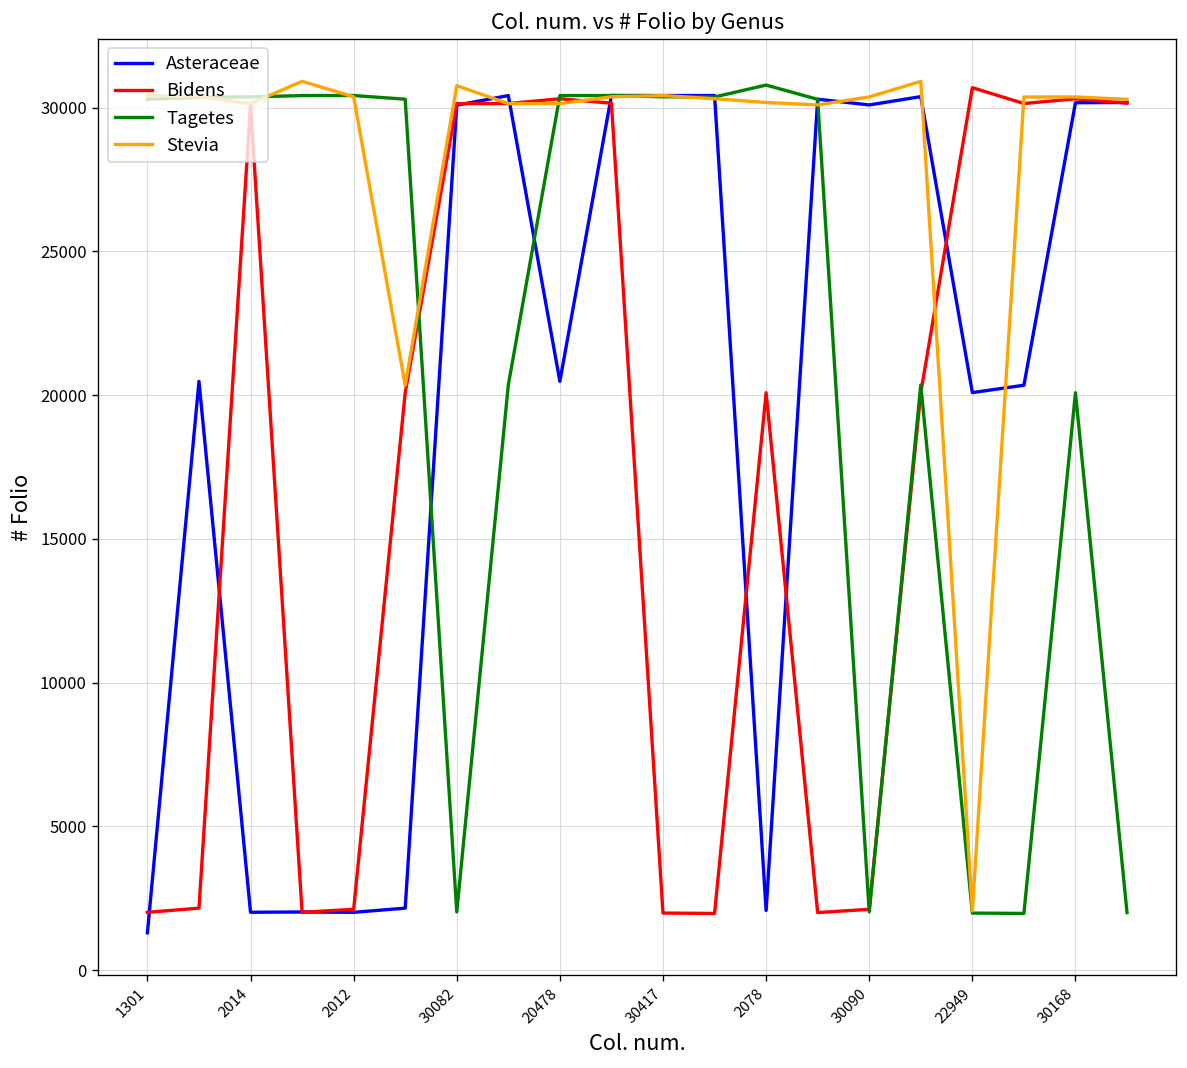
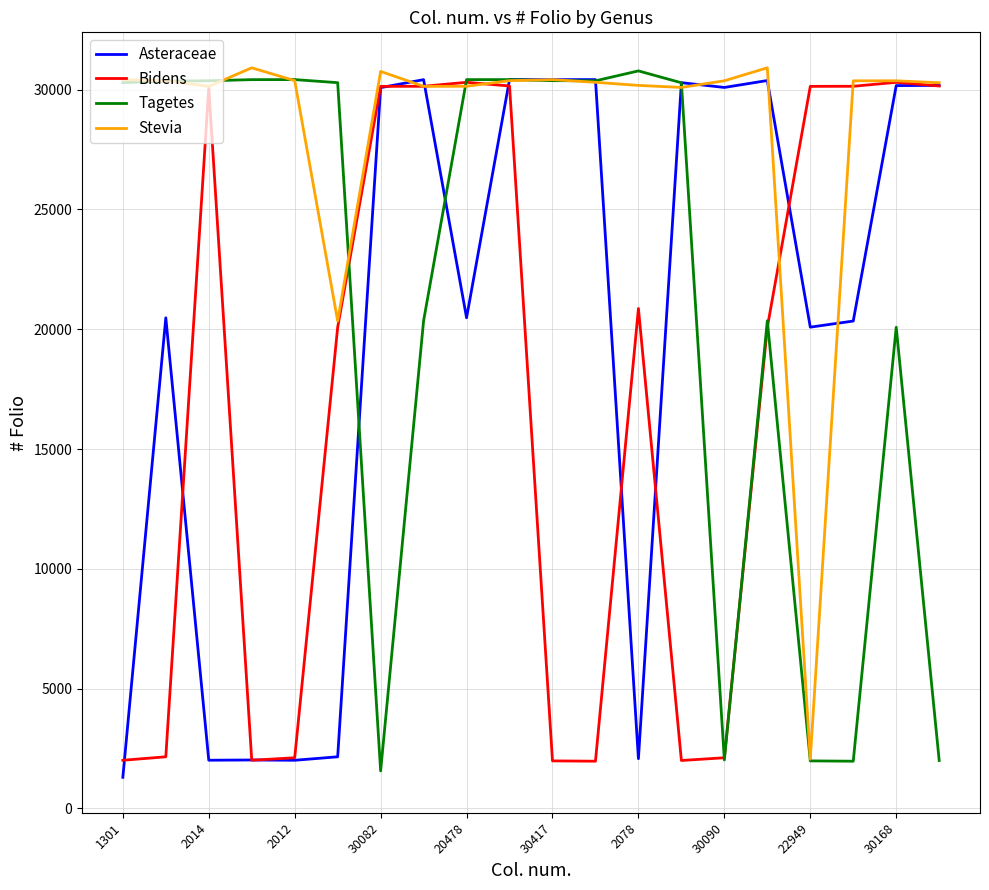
  {
    "Asteraceae": {
      "1301": 1300,
      "2014": 2000,
      "20478": 20500,
      "2078": 2100,
      "30090": 30100,
      "22949": 20100,
      "30168": 30200
    },
    "Bidens": {
      "1301": 2000,
      "20478": 30300,
      "30417": 2000,
-     "2078": 20100,
-     "22949": 30700
+     "2078": 20900,
+     "22949": 30100
    },
    "Tagetes": {
-     "30082": 2000,
+     "30082": 1600,
      "20478": 30400,
      "2078": 30800,
      "30168": 20100
    },
    "Stevia": {
      "30082": 30800,
      "20478": 30100,
      "2078": 30200,
      "30090": 30400
    }
  }
